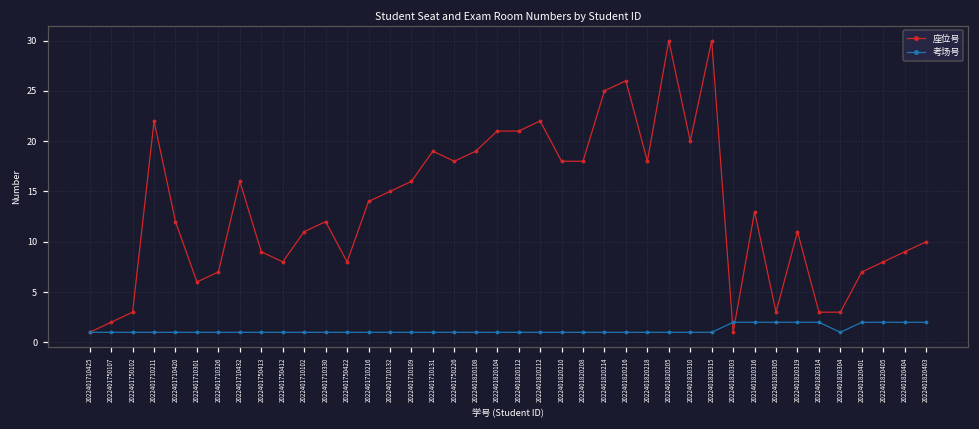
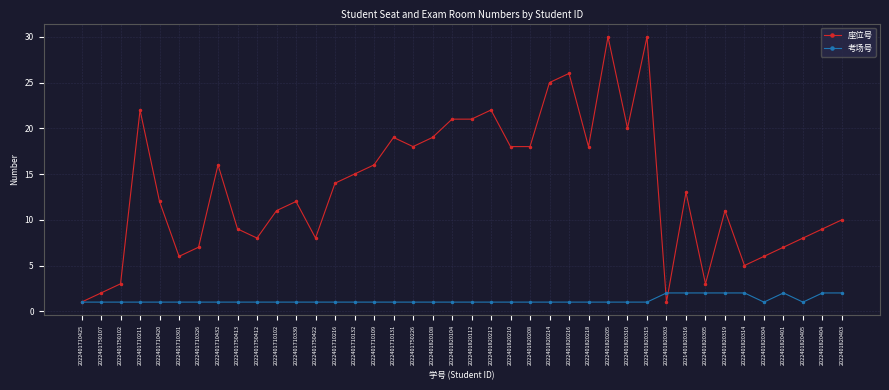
  {
    "座位号": {
      "2022401750107": 2,
      "2022401750102": 3,
      "2022401710211": 22,
      "2022401710420": 12,
      "2022401710301": 6,
      "2022401710326": 7,
      "2022401710432": 16,
      "2022401750413": 9,
      "2022401750412": 8,
      "2022401710102": 11,
      "2022401710330": 12,
      "2022401750422": 8,
      "2022401710216": 14,
      "2022401710132": 15,
      "2022401710109": 16,
      "2022401710131": 19,
      "2022401750226": 18,
      "2022401820108": 19,
      "2022401820104": 21,
      "2022401820112": 21,
      "2022401820212": 22,
      "2022401820210": 18,
      "2022401820208": 18,
      "2022401820214": 25,
      "2022401820216": 26,
      "2022401820218": 18,
      "2022401820205": 30,
      "2022401820310": 20,
      "2022401820315": 30,
      "2022401820303": 1,
      "2021401820316": 13,
      "2022401820305": 3,
      "2022401820319": 11,
-     "2022401820314": 3,
-     "2022401820304": 3,
+     "2022401820314": 5,
+     "2022401820304": 6,
      "2022401820401": 7,
      "2022401820405": 8,
      "2022401820404": 9,
      "2022401820403": 10
    },
    "考场号": {
      "2022401750107": 1,
      "2022401750102": 1,
      "2022401710211": 1,
      "2022401710420": 1,
      "2022401710301": 1,
      "2022401710326": 1,
      "2022401710432": 1,
      "2022401750413": 1,
      "2022401750412": 1,
      "2022401710102": 1,
      "2022401710330": 1,
      "2022401750422": 1,
      "2022401710216": 1,
      "2022401710132": 1,
      "2022401710109": 1,
      "2022401710131": 1,
      "2022401750226": 1,
      "2022401820108": 1,
      "2022401820104": 1,
      "2022401820112": 1,
      "2022401820212": 1,
      "2022401820210": 1,
      "2022401820208": 1,
      "2022401820214": 1,
      "2022401820216": 1,
      "2022401820218": 1,
      "2022401820205": 1,
      "2022401820310": 1,
      "2022401820315": 1,
      "2022401820303": 2,
      "2021401820316": 2,
      "2022401820305": 2,
      "2022401820319": 2,
      "2022401820314": 2,
      "2022401820304": 1,
      "2022401820401": 2,
-     "2022401820405": 2,
+     "2022401820405": 1,
      "2022401820404": 2,
      "2022401820403": 2
    }
  }
